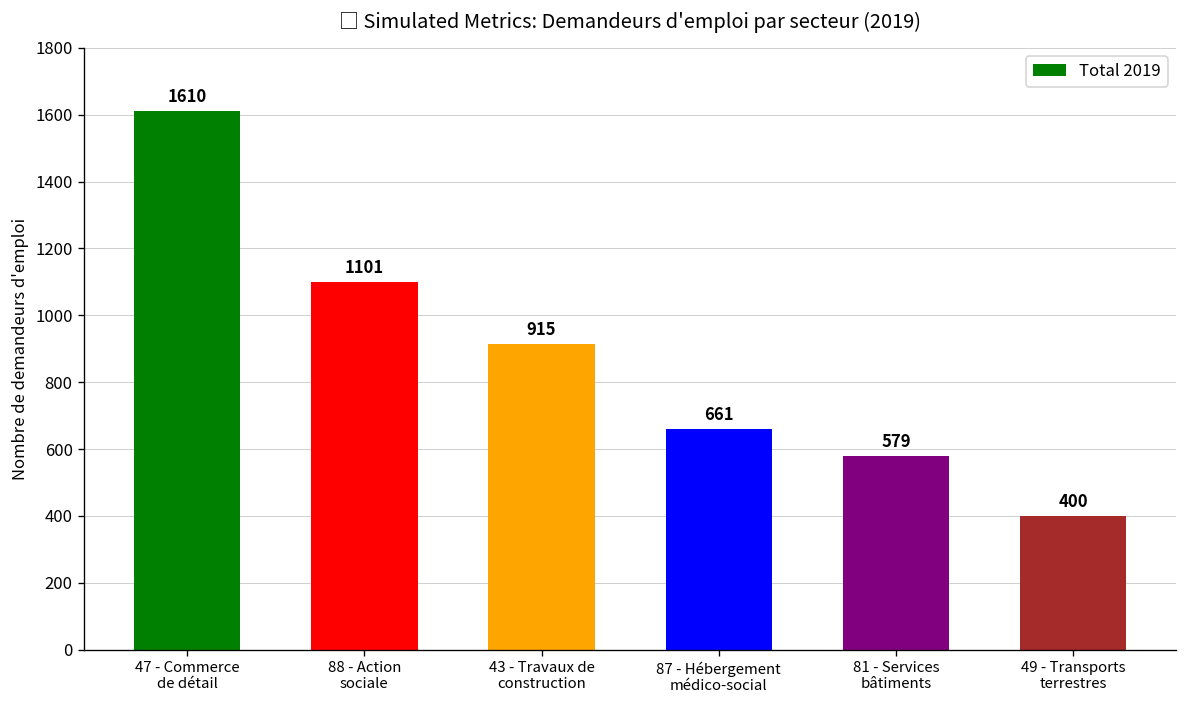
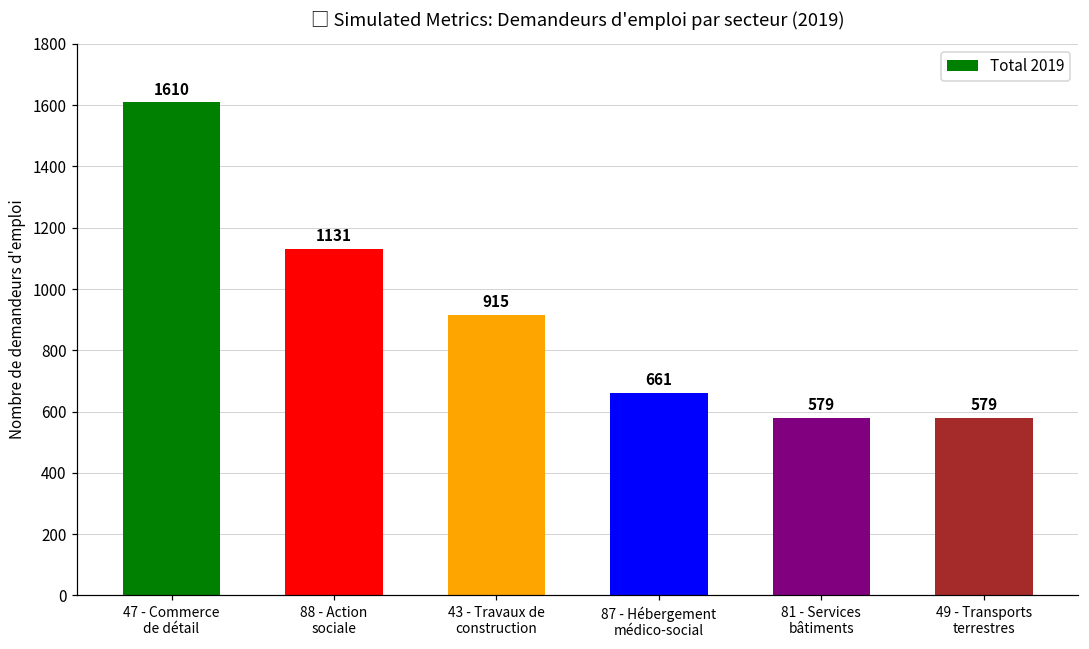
  {
    "47 - Commerce de détail": 1610,
-   "88 - Action sociale": 1101,
+   "88 - Action sociale": 1131,
    "43 - Travaux de construction": 915,
    "87 - Hébergement médico-social": 661,
    "81 - Services bâtiments": 579,
-   "49 - Transports terrestres": 400
+   "49 - Transports terrestres": 579
  }
